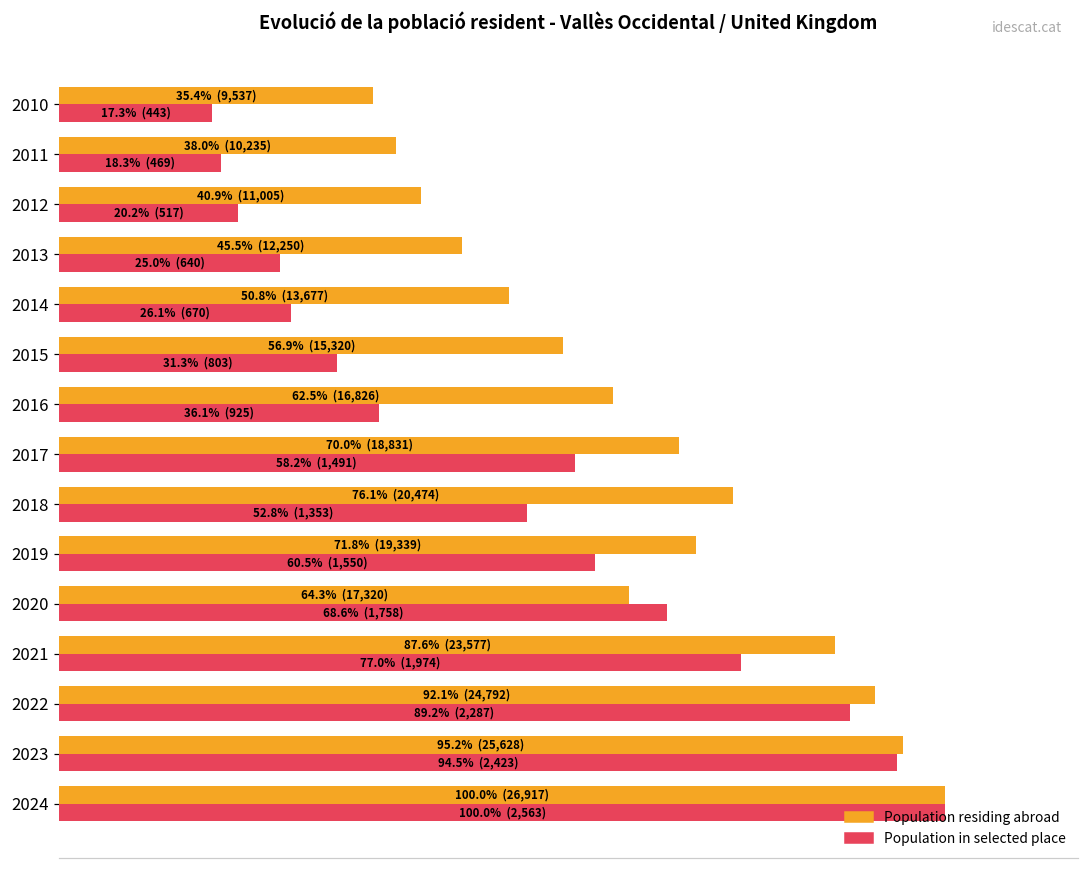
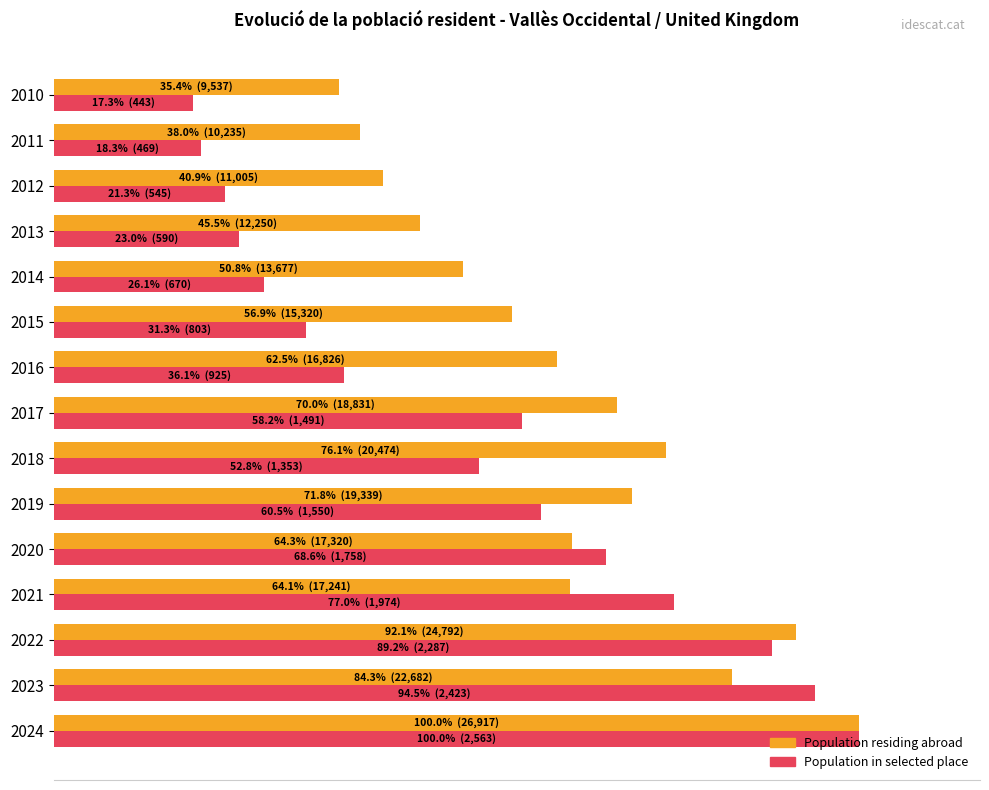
  {
    "Population residing abroad": {
      "2010": "35.4%",
      "2011": "38.0%",
      "2012": "40.9%",
      "2013": "45.5%",
      "2014": "50.8%",
      "2015": "56.9%",
      "2016": "62.5%",
      "2017": "70.0%",
      "2018": "76.1%",
      "2019": "71.8%",
      "2020": "64.3%",
-     "2021": "87.6% (23,577)",
+     "2021": "64.1% (17,241)",
      "2022": "92.1%",
-     "2023": "95.2% (25,628)",
+     "2023": "84.3% (22,682)",
      "2024": "100.0%"
    },
    "Population in selected place": {
      "2010": "17.3%",
      "2011": "18.3%",
-     "2012": "20.2% (517)",
-     "2013": "25.0% (640)",
+     "2012": "21.3% (545)",
+     "2013": "23.0% (590)",
      "2014": "26.1%",
      "2015": "31.3%",
      "2016": "36.1%",
      "2017": "58.2%",
      "2018": "52.8%",
      "2019": "60.5%",
      "2020": "68.6%",
      "2021": "77.0%",
      "2022": "89.2%",
      "2023": "94.5%",
      "2024": "100.0%"
    }
  }
